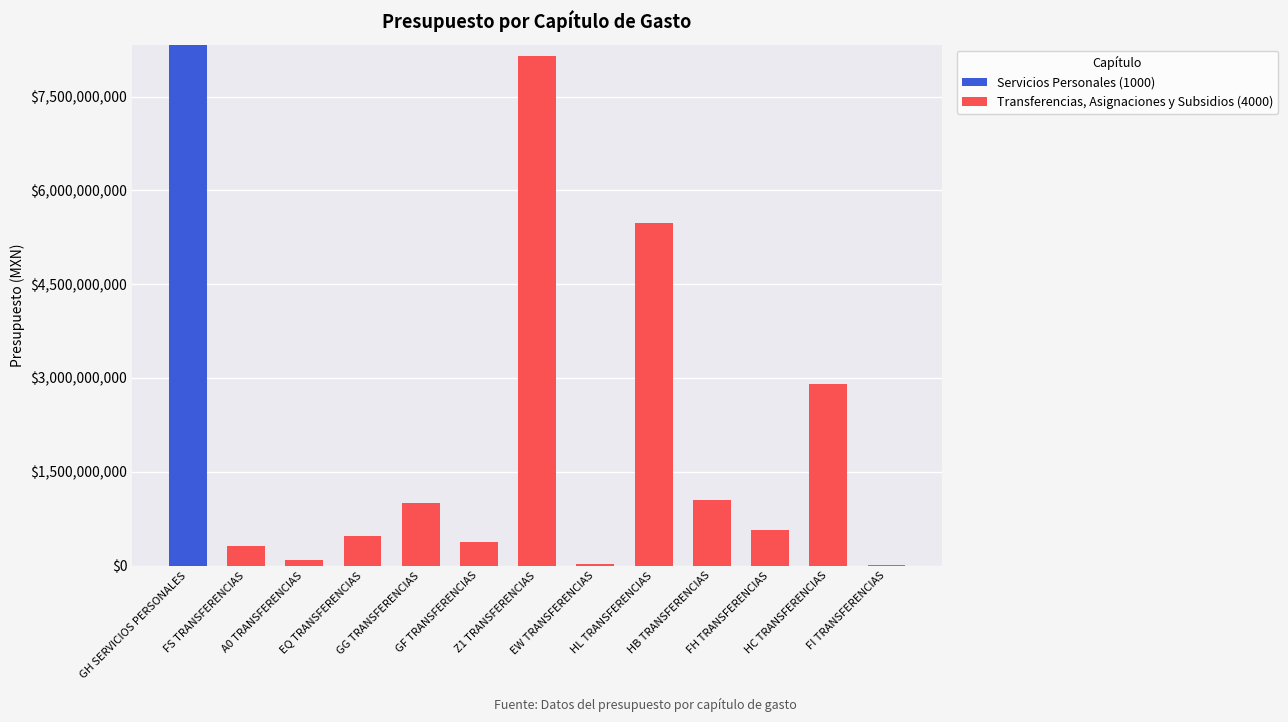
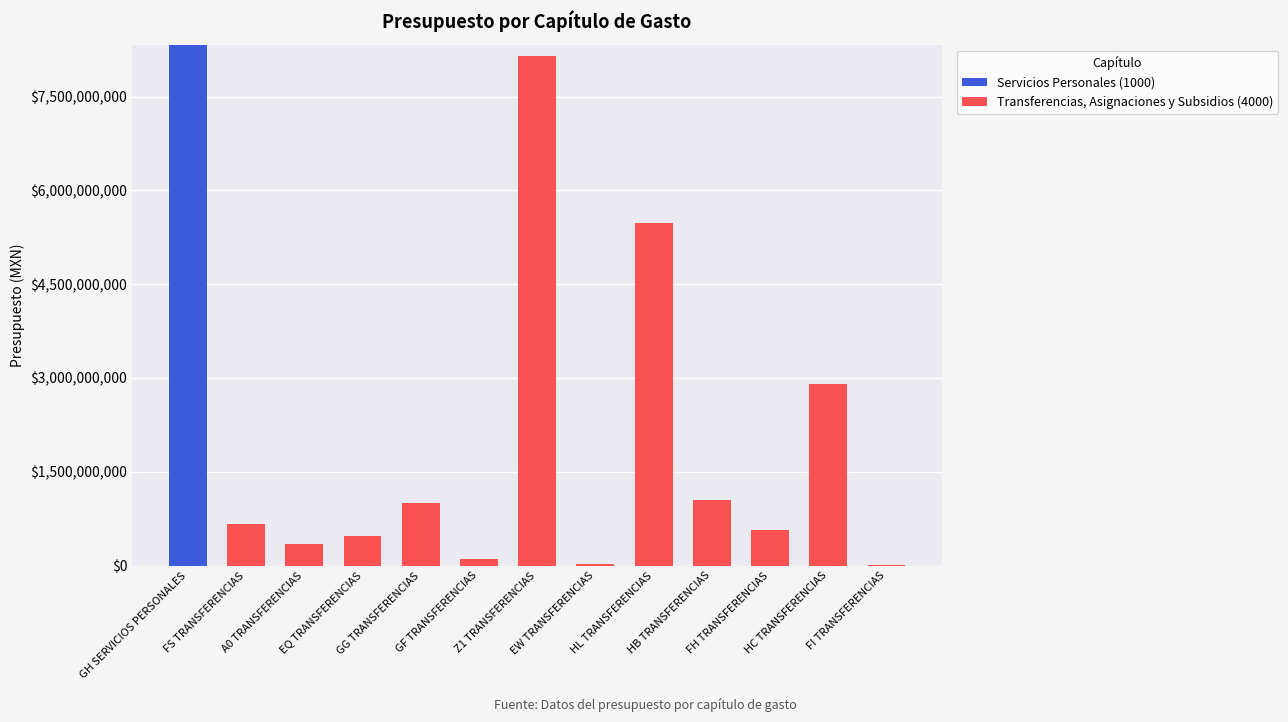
  {
    "Servicios Personales (1000)": {
      "GH SERVICIOS PERSONALES": "$8,300,000,000",
      "FS TRANSFERENCIAS": "$0",
      "A0 TRANSFERENCIAS": "$0",
      "EQ TRANSFERENCIAS": "$0",
      "GG TRANSFERENCIAS": "$0",
      "GF TRANSFERENCIAS": "$0",
      "Z1 TRANSFERENCIAS": "$0",
      "EW TRANSFERENCIAS": "$0",
      "HL TRANSFERENCIAS": "$0",
      "HB TRANSFERENCIAS": "$0",
      "FH TRANSFERENCIAS": "$0",
      "HC TRANSFERENCIAS": "$0",
      "FI TRANSFERENCIAS": "$0"
    },
    "Transferencias, Asignaciones y Subsidios (4000)": {
-     "FS TRANSFERENCIAS": "$300,000,000",
-     "A0 TRANSFERENCIAS": "$100,000,000",
-     "GF TRANSFERENCIAS": "$400,000,000"
+     "FS TRANSFERENCIAS": "$700,000,000",
+     "A0 TRANSFERENCIAS": "$300,000,000",
+     "GF TRANSFERENCIAS": "$100,000,000"
    }
  }
